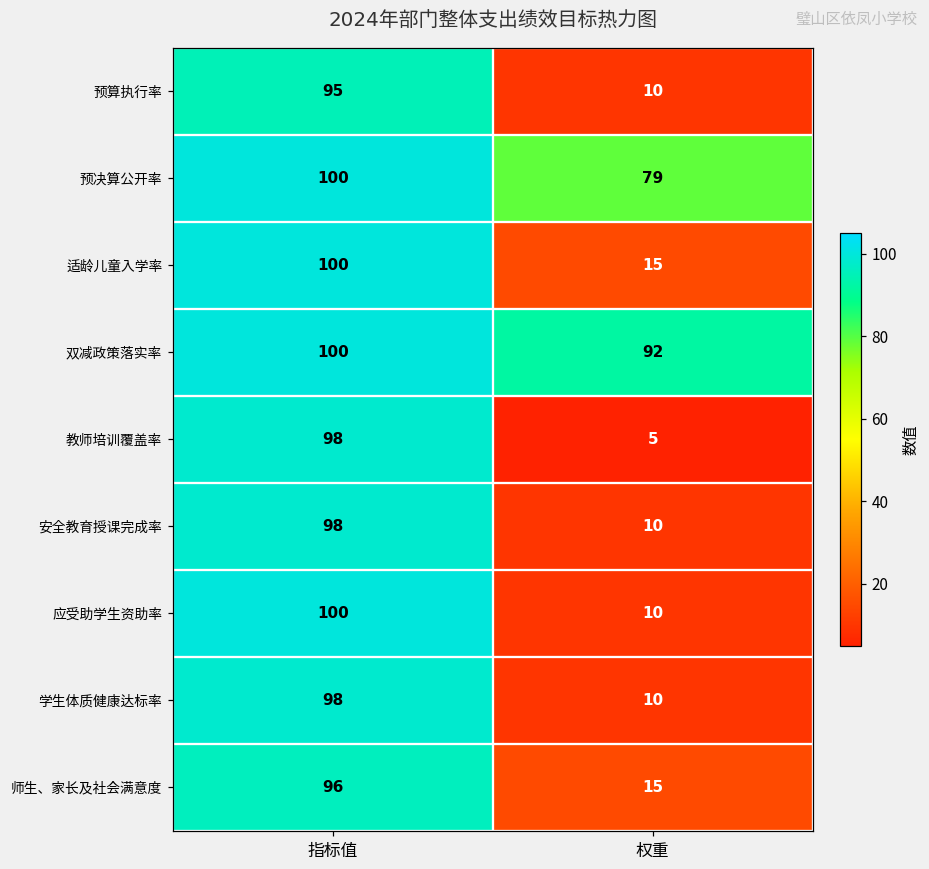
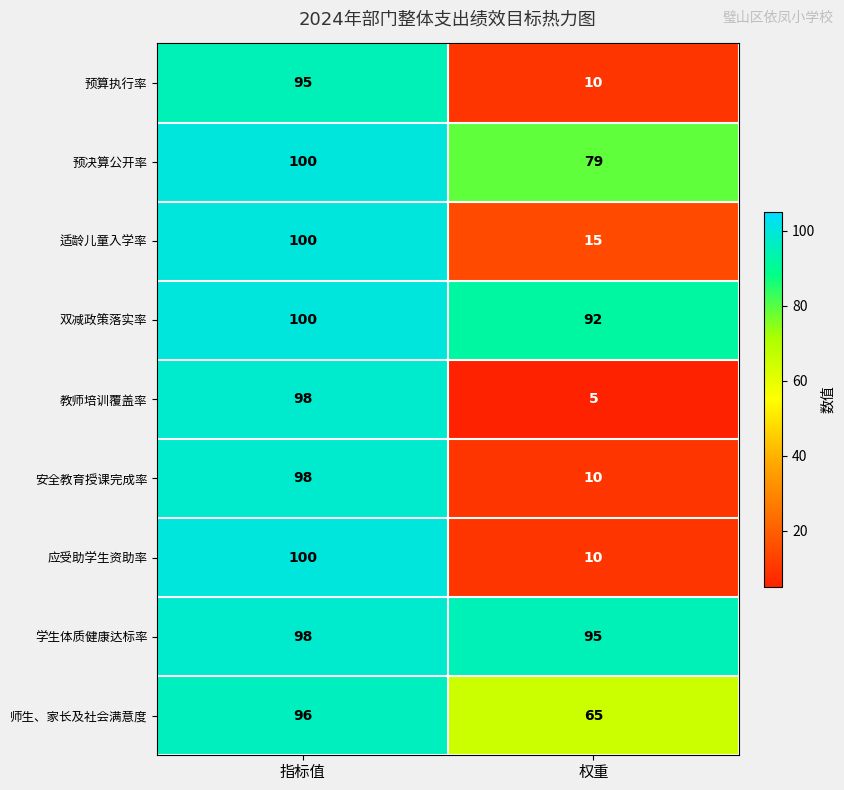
  {
    "预算执行率": {
      "指标值": 95,
      "权重": 10
    },
    "预决算公开率": {
      "指标值": 100,
      "权重": 79
    },
    "适龄儿童入学率": {
      "指标值": 100,
      "权重": 15
    },
    "双减政策落实率": {
      "指标值": 100,
      "权重": 92
    },
    "教师培训覆盖率": {
      "指标值": 98,
      "权重": 5
    },
    "安全教育授课完成率": {
      "指标值": 98,
      "权重": 10
    },
    "应受助学生资助率": {
      "指标值": 100,
      "权重": 10
    },
    "学生体质健康达标率": {
      "指标值": 98,
-     "权重": 10
+     "权重": 95
    },
    "师生、家长及社会满意度": {
      "指标值": 96,
-     "权重": 15
+     "权重": 65
    }
  }
